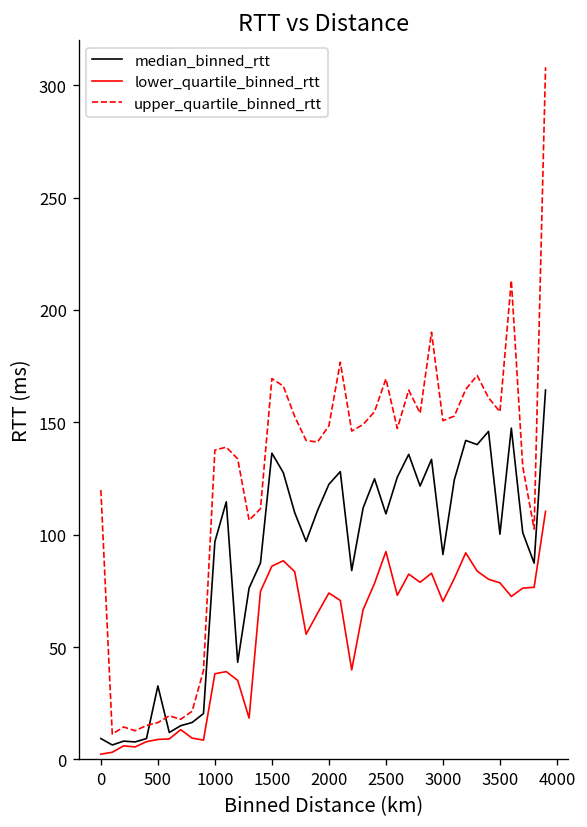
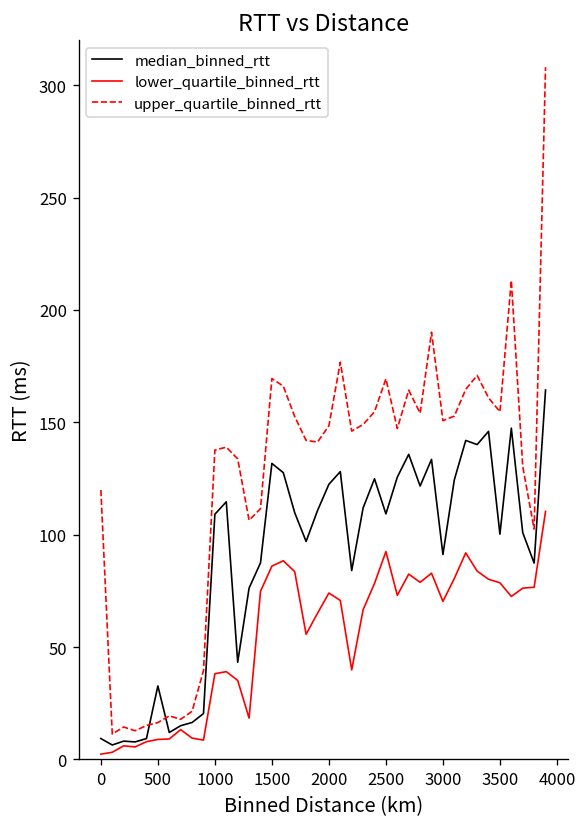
  {
    "median_binned_rtt": {
      "0": 9,
      "500": 33,
-     "1000": 97,
-     "1500": 136,
+     "1000": 109,
+     "1500": 132,
      "2000": 122,
      "2500": 109,
      "3000": 91,
      "3500": 100
    }
  }
